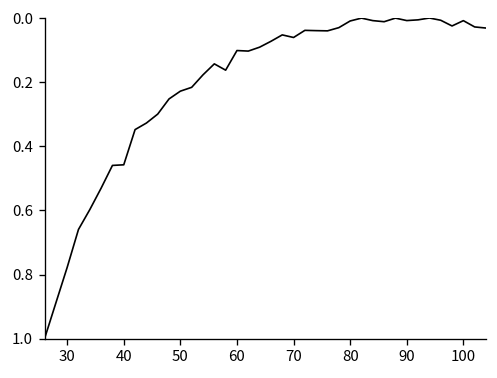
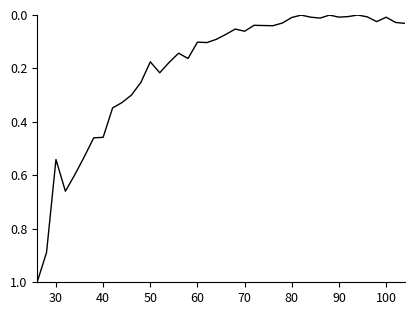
  {
-   "30": 0.78,
+   "30": 0.54,
    "40": 0.46,
-   "50": 0.23,
+   "50": 0.18,
    "60": 0.10,
    "70": 0.06,
    "80": 0.01,
    "90": 0.01,
    "100": 0.01
  }
